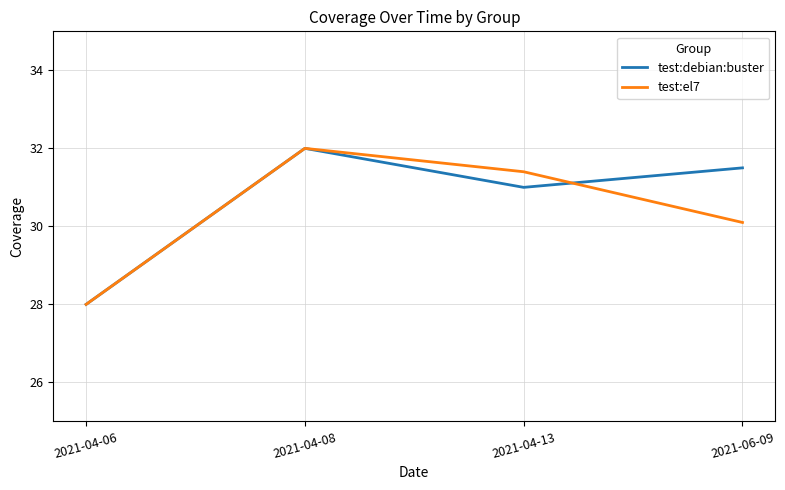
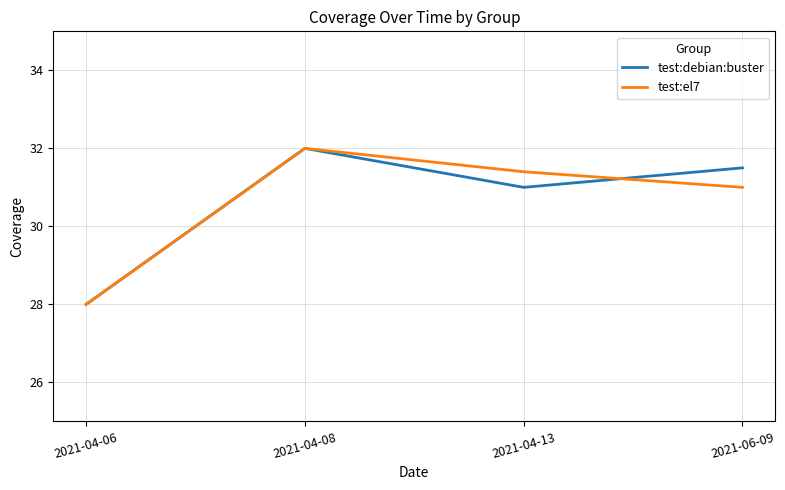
  {
    "test:debian:buster": {
      "2021-04-13": 31.0,
      "2021-06-09": 31.5
    },
    "test:el7": {
      "2021-04-13": 31.4,
-     "2021-06-09": 30.1
+     "2021-06-09": 31.0
    }
  }
